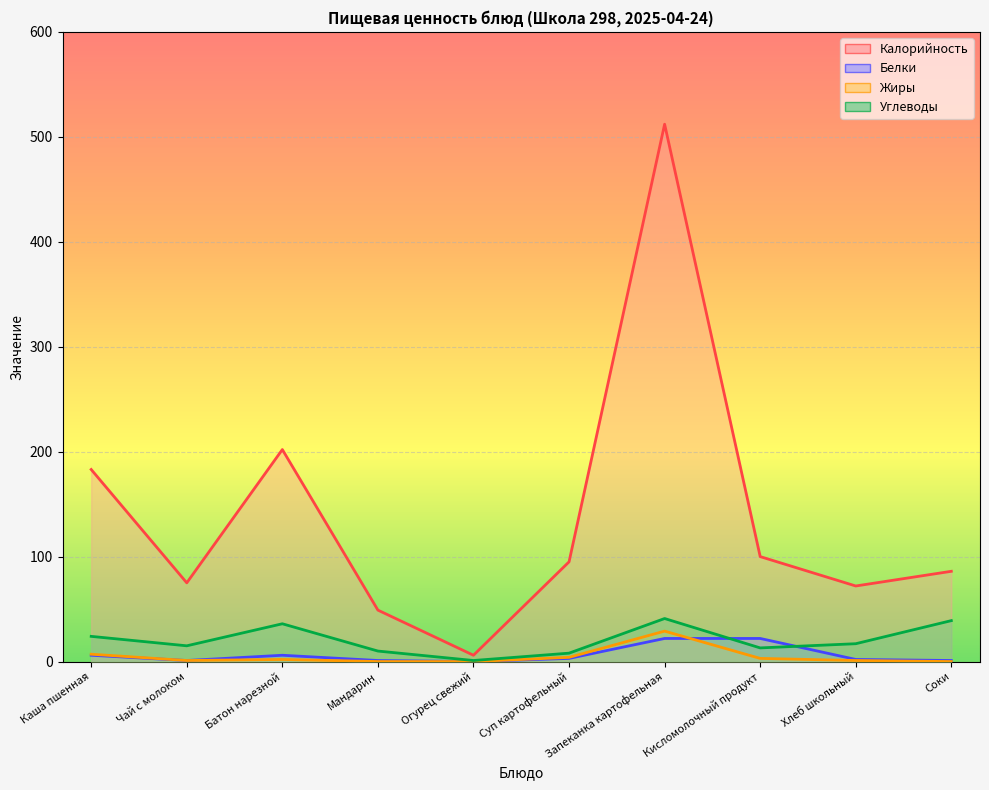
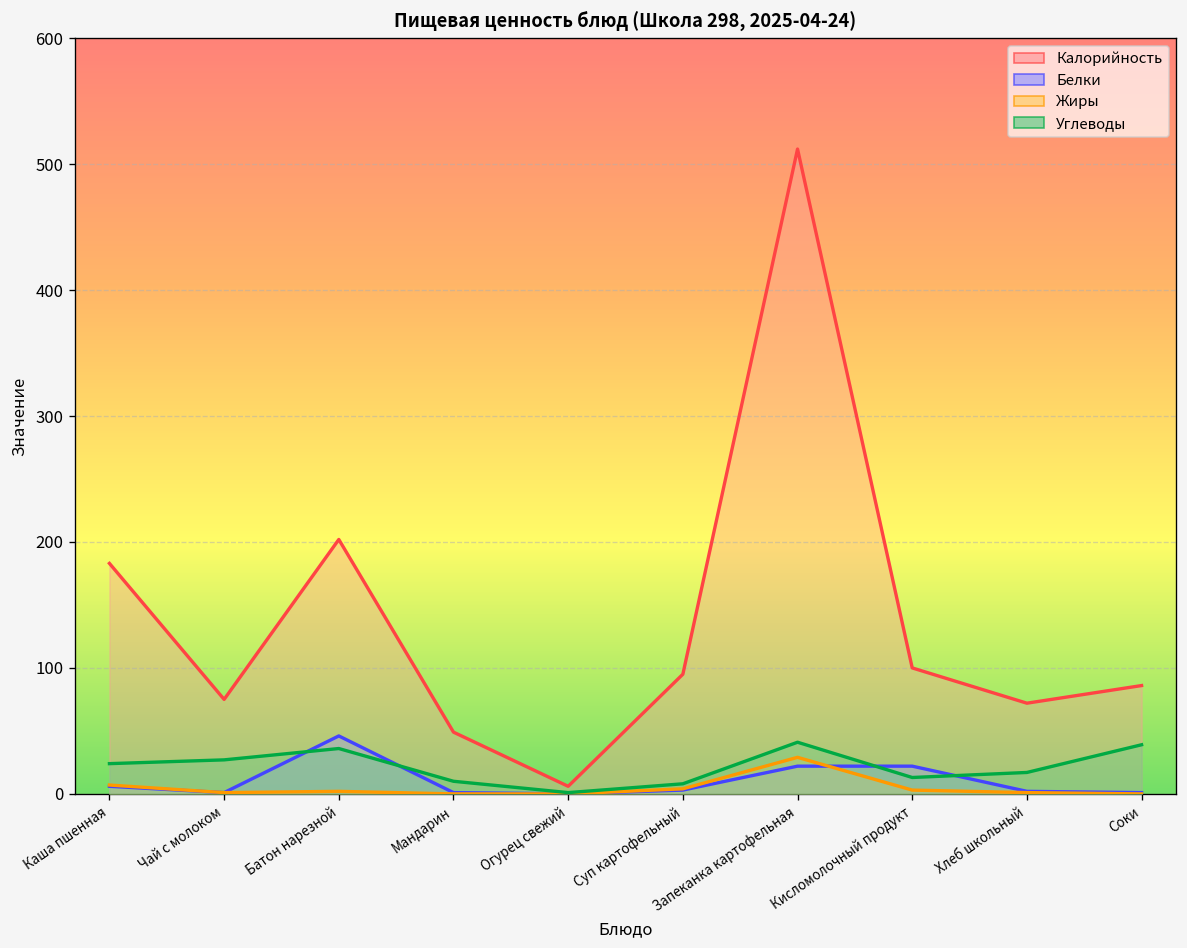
  {
    "Белки": {
-     "Батон нарезной": 6,
+     "Батон нарезной": 46,
      "Запеканка картофельная": 22,
      "Кисломолочный продукт": 22
    },
    "Углеводы": {
      "Каша пшенная": 24,
-     "Чай с молоком": 15,
+     "Чай с молоком": 27,
      "Батон нарезной": 36,
      "Мандарин": 10,
      "Суп картофельный": 8,
      "Запеканка картофельная": 41,
      "Кисломолочный продукт": 13,
      "Хлеб школьный": 17,
      "Соки": 39
    }
  }
